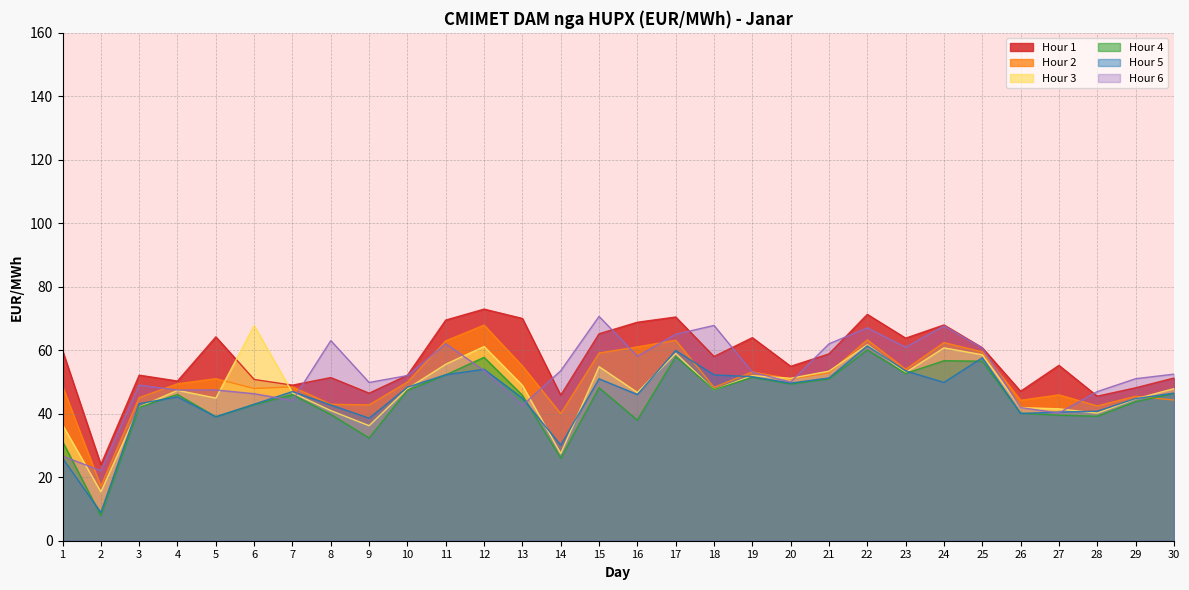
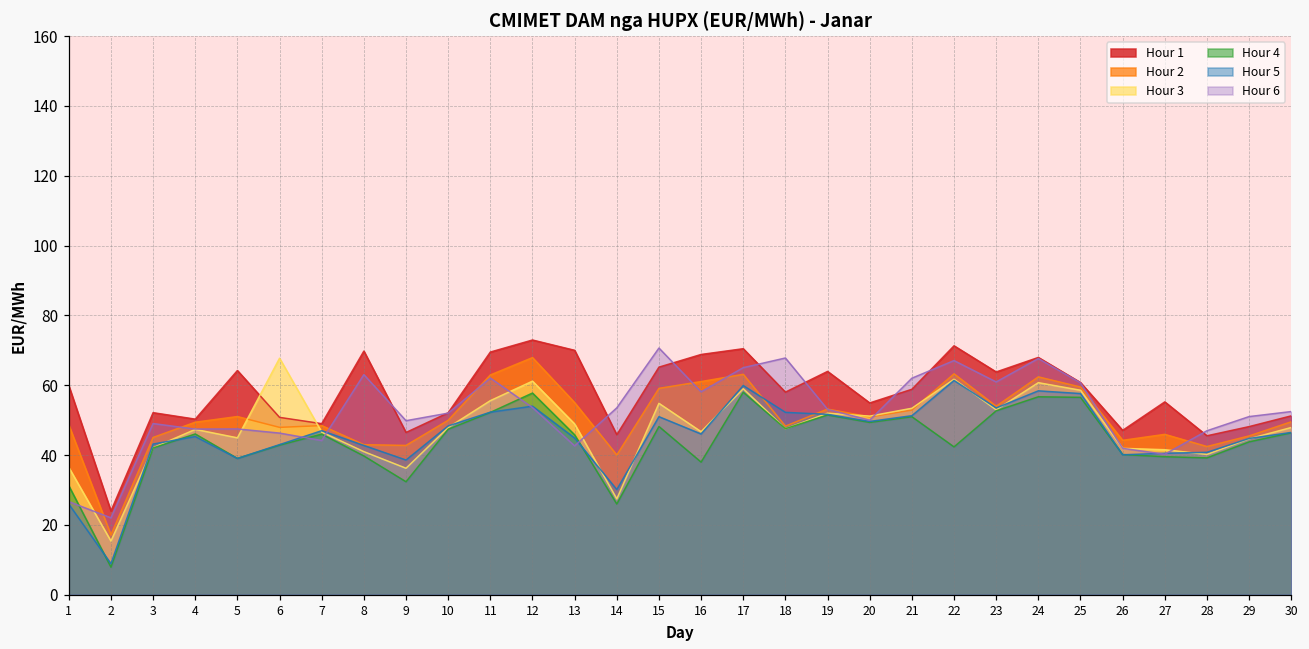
  {
    "Hour 1": {
      "1": 60,
      "2": 24,
      "3": 52,
      "4": 50,
      "5": 64,
      "6": 51,
-     "8": 51,
+     "8": 70,
      "9": 46,
      "11": 70,
      "12": 73,
      "13": 70,
      "14": 46,
      "15": 65,
      "16": 69,
      "17": 70,
      "18": 58,
      "19": 64,
      "20": 55,
      "21": 59,
      "22": 71,
      "23": 64,
      "26": 47,
      "27": 55,
      "28": 46,
      "29": 48,
      "30": 51
    },
    "Hour 2": {
      "1": 49,
      "2": 17,
      "3": 45,
      "4": 49,
      "5": 51,
      "6": 48,
      "9": 43,
      "10": 50,
      "11": 63,
      "12": 68,
      "13": 55,
      "14": 40,
      "15": 59,
      "16": 61,
      "17": 63,
      "22": 63,
      "24": 62,
      "25": 60,
      "26": 44,
      "27": 46,
      "28": 42,
-     "30": 44
+     "30": 50
    },
    "Hour 3": {
      "1": 36,
      "2": 15,
      "5": 45,
      "6": 68,
      "8": 41,
      "9": 36,
      "11": 56,
      "12": 61,
      "13": 49,
      "14": 27,
      "15": 55,
      "17": 59,
      "24": 61,
      "25": 59,
      "27": 42,
      "30": 48
    },
    "Hour 4": {
      "1": 31,
      "2": 8,
      "8": 40,
      "9": 32,
      "12": 58,
      "13": 46,
      "14": 26,
      "15": 48,
      "16": 38,
      "17": 58,
-     "22": 60,
+     "22": 42,
      "24": 57,
      "25": 57,
      "28": 39,
      "29": 44
    },
    "Hour 5": {
      "2": 9,
      "3": 43,
      "9": 39,
      "13": 45,
      "14": 30,
      "15": 51,
      "17": 60,
      "18": 52,
-     "24": 50,
+     "24": 58,
      "25": 58
    },
    "Hour 6": {
      "2": 22,
      "3": 49,
      "5": 48,
      "6": 46,
      "7": 44,
      "8": 63,
      "9": 50,
      "11": 62,
      "13": 43,
      "14": 54,
      "15": 71,
      "16": 58,
      "17": 65,
      "18": 68,
      "21": 62,
      "22": 67,
      "23": 61,
      "28": 47,
      "29": 51,
      "30": 52
    }
  }
